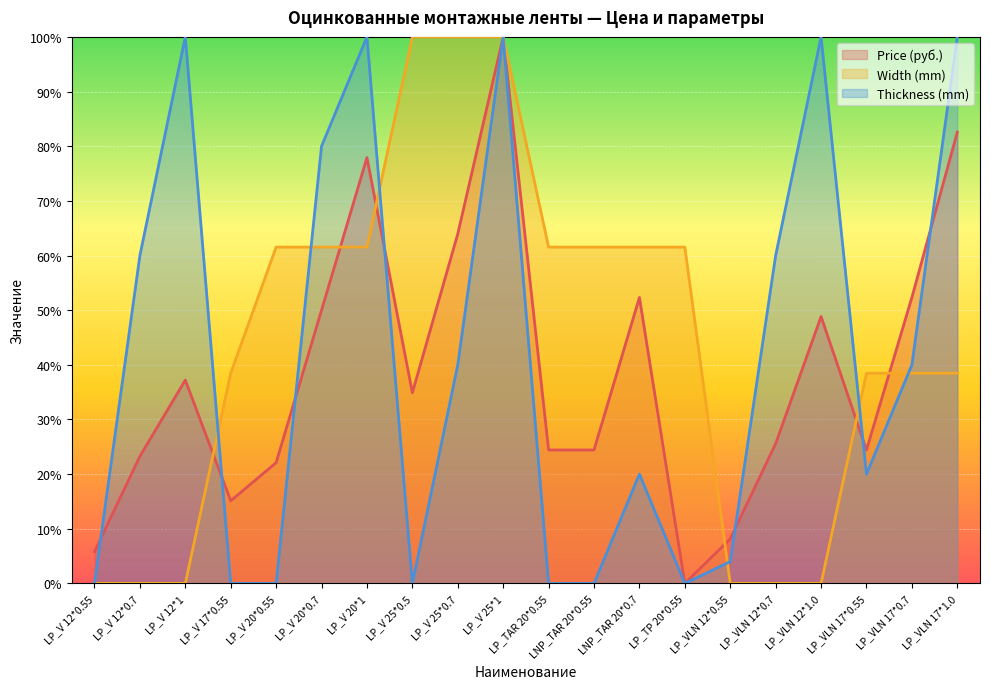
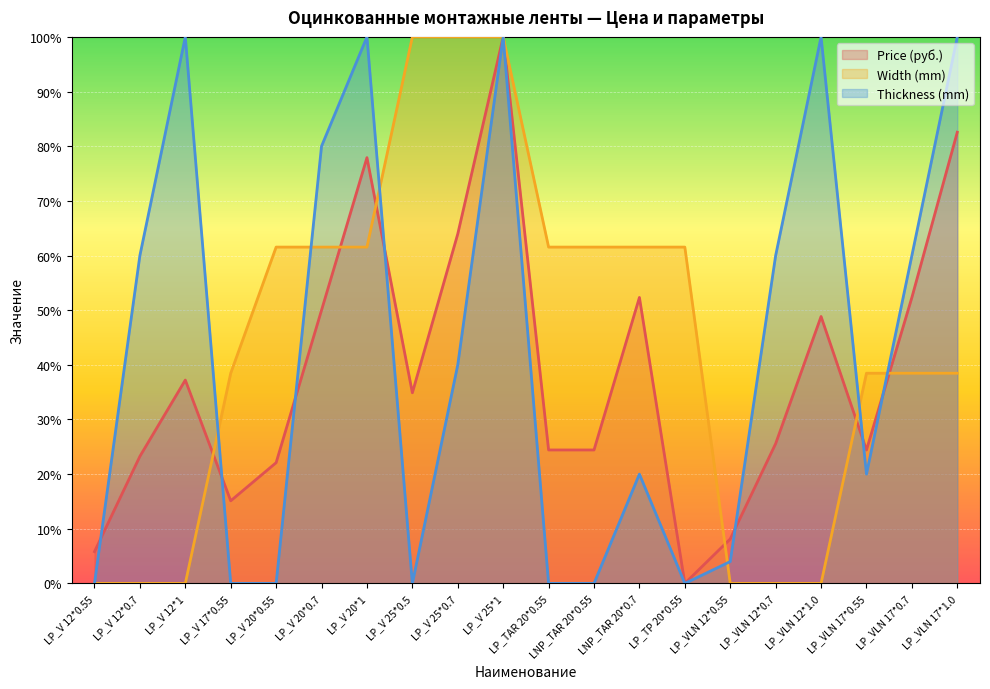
  {
    "Thickness (mm)": {
      "LP_V 12*0.7": "60%",
      "LP_V 12*1": "100%",
      "LP_V 17*0.55": "0%",
      "LP_V 20*0.55": "0%",
      "LP_V 20*0.7": "80%",
      "LP_V 20*1": "100%",
      "LP_V 25*0.5": "0%",
      "LP_V 25*0.7": "40%",
      "LP_TAR 20*0.55": "0%",
      "LNP_TAR 20*0.55": "0%",
      "LNP_TAR 20*0.7": "20%",
      "LP_VLN 12*0.55": "4%",
      "LP_VLN 12*0.7": "60%",
      "LP_VLN 12*1.0": "100%",
      "LP_VLN 17*0.55": "20%",
-     "LP_VLN 17*0.7": "40%",
+     "LP_VLN 17*0.7": "60%",
      "LP_VLN 17*1.0": "100%"
    }
  }
